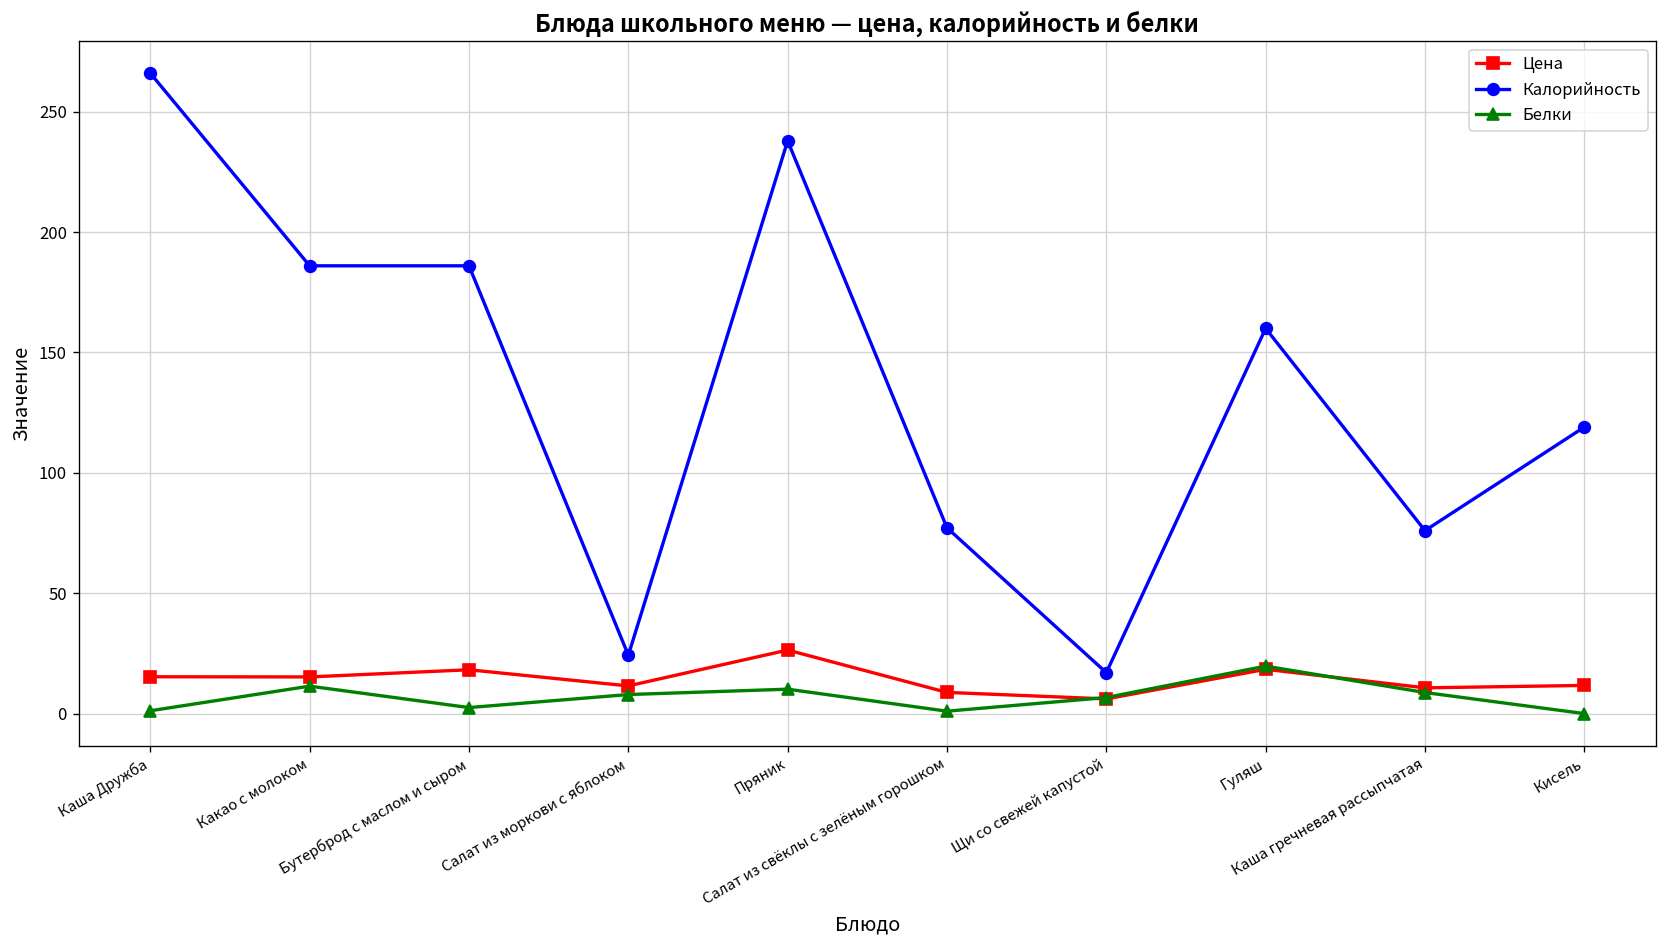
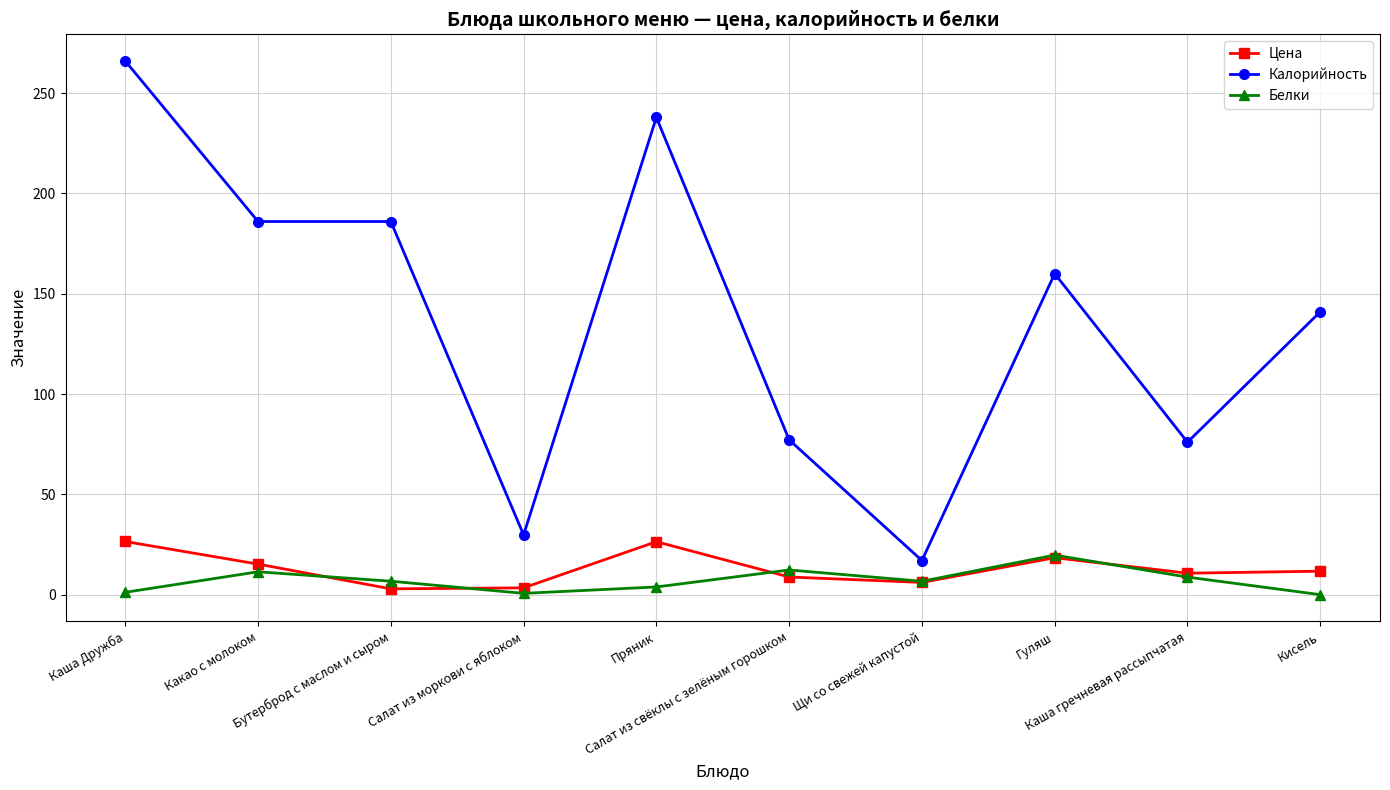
  {
    "Цена": {
-     "Каша Дружба": 15,
+     "Каша Дружба": 27,
      "Какао с молоком": 15,
-     "Бутерброд с маслом и сыром": 18,
-     "Салат из моркови с яблоком": 12,
+     "Бутерброд с маслом и сыром": 3,
+     "Салат из моркови с яблоком": 3,
      "Пряник": 26,
      "Салат из свёклы с зелёным горошком": 9,
      "Гуляш": 18,
      "Каша гречневая рассыпчатая": 11,
      "Кисель": 12
    },
    "Калорийность": {
      "Каша Дружба": 266,
      "Какао с молоком": 186,
      "Бутерброд с маслом и сыром": 186,
-     "Салат из моркови с яблоком": 24,
+     "Салат из моркови с яблоком": 30,
      "Пряник": 238,
      "Салат из свёклы с зелёным горошком": 77,
      "Щи со свежей капустой": 17,
      "Гуляш": 160,
      "Каша гречневая рассыпчатая": 76,
-     "Кисель": 119
+     "Кисель": 141
    },
    "Белки": {
      "Каша Дружба": 1,
      "Какао с молоком": 11,
-     "Бутерброд с маслом и сыром": 3,
-     "Салат из моркови с яблоком": 8,
-     "Пряник": 10,
-     "Салат из свёклы с зелёным горошком": 1,
+     "Бутерброд с маслом и сыром": 7,
+     "Салат из моркови с яблоком": 1,
+     "Пряник": 4,
+     "Салат из свёклы с зелёным горошком": 12,
      "Гуляш": 20,
      "Каша гречневая рассыпчатая": 9,
      "Кисель": 0
    }
  }
